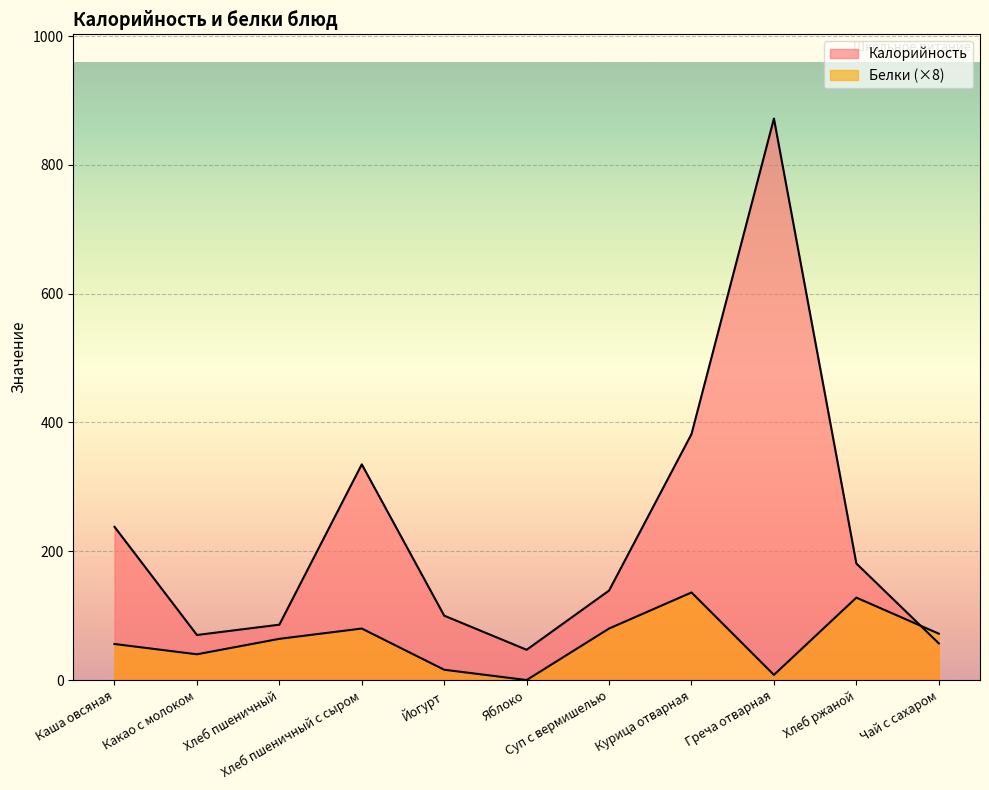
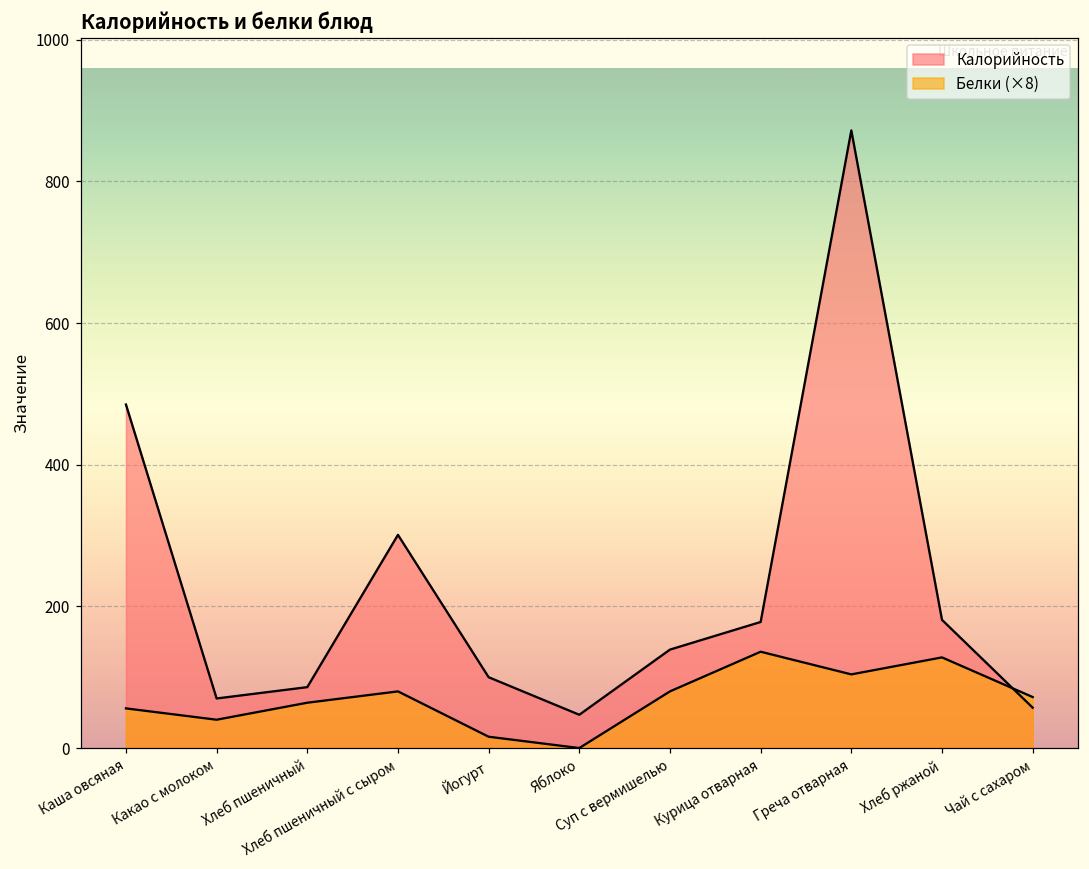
  {
    "Калорийность": {
-     "Каша овсяная": 240,
+     "Каша овсяная": 490,
      "Какао с молоком": 70,
      "Хлеб пшеничный": 90,
-     "Хлеб пшеничный с сыром": 340,
+     "Хлеб пшеничный с сыром": 300,
      "Йогурт": 100,
      "Яблоко": 50,
      "Суп с вермишелью": 140,
-     "Курица отварная": 380,
+     "Курица отварная": 180,
      "Греча отварная": 870,
      "Хлеб ржаной": 180,
      "Чай с сахаром": 60
    },
    "Белки (×8)": {
      "Каша овсяная": 60,
      "Какао с молоком": 40,
      "Хлеб пшеничный": 60,
      "Хлеб пшеничный с сыром": 80,
      "Йогурт": 20,
      "Яблоко": 0,
      "Суп с вермишелью": 80,
      "Курица отварная": 140,
-     "Греча отварная": 10,
+     "Греча отварная": 100,
      "Хлеб ржаной": 130,
      "Чай с сахаром": 70
    }
  }
